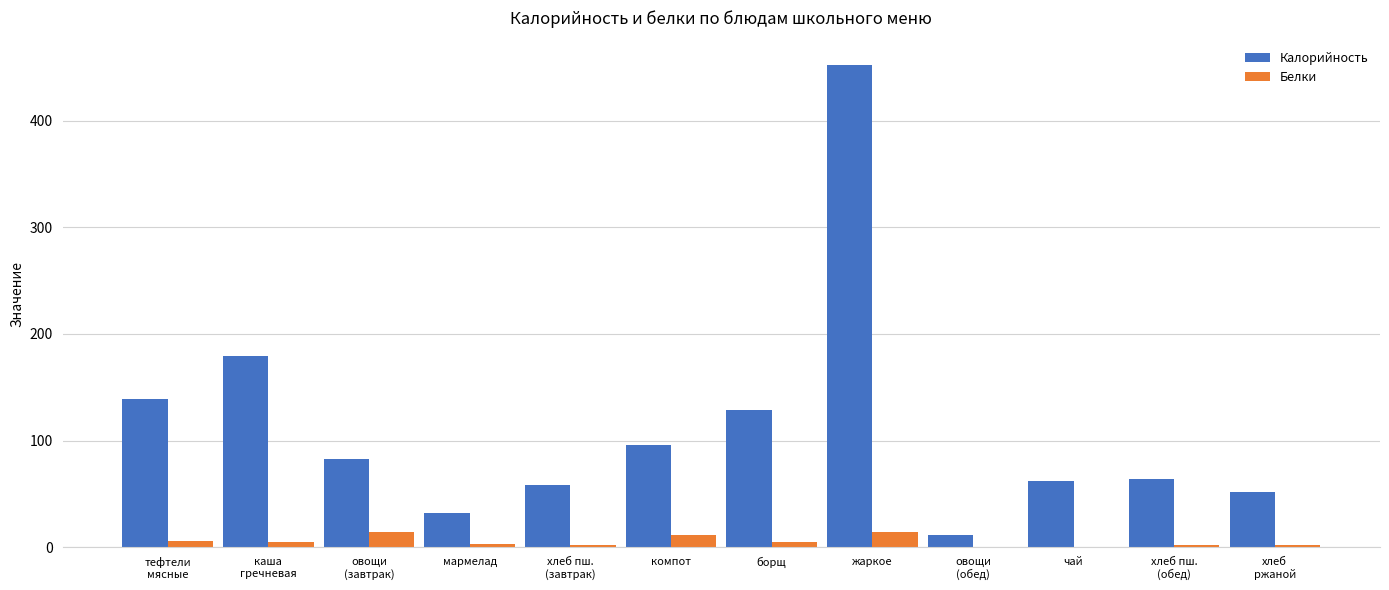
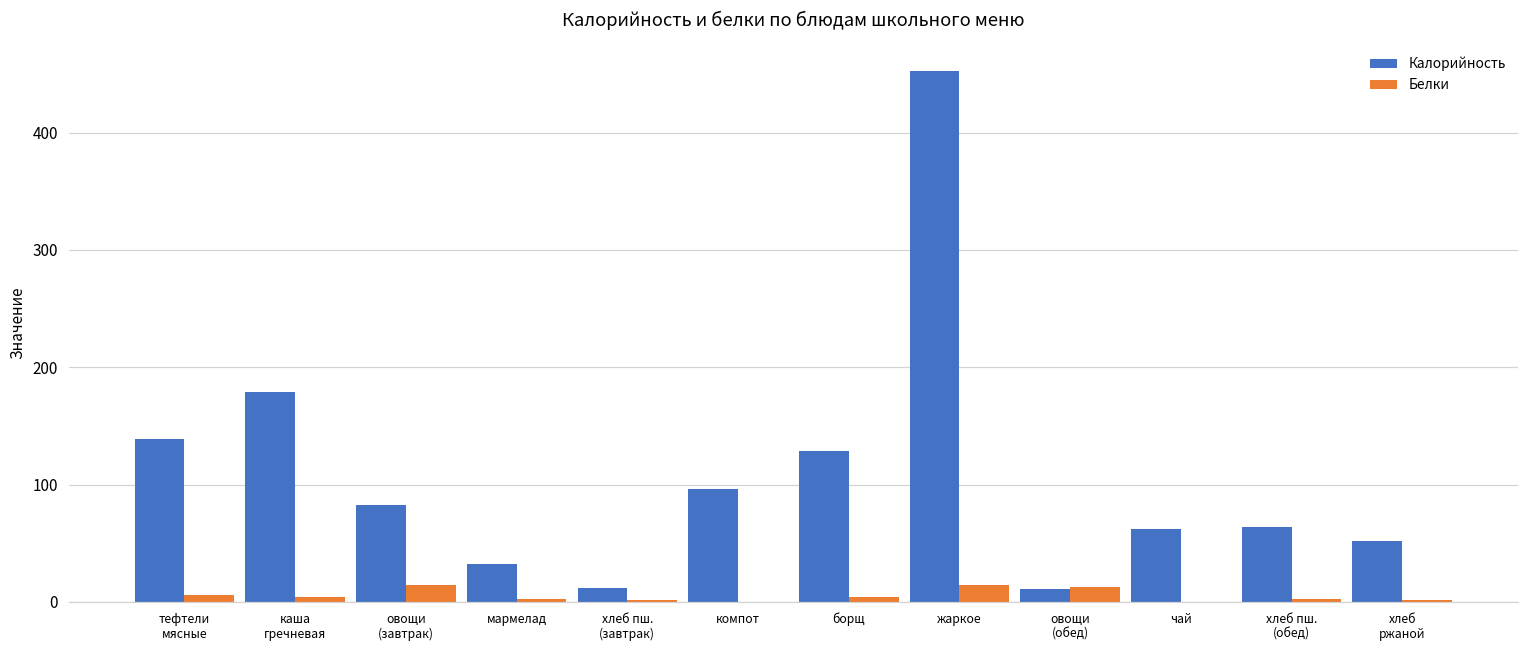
  {
    "Калорийность": {
      "тефтели мясные": 139,
      "каша гречневая": 179,
      "овощи (завтрак)": 83,
      "мармелад": 32,
-     "хлеб пш. (завтрак)": 58,
+     "хлеб пш. (завтрак)": 11,
      "компот": 96,
      "борщ": 129,
      "жаркое": 453,
      "овощи (обед)": 11,
      "чай": 62,
      "хлеб пш. (обед)": 64,
      "хлеб ржаной": 52
    },
    "Белки": {
      "тефтели мясные": 5,
      "каша гречневая": 5,
      "овощи (завтрак)": 15,
      "мармелад": 3,
-     "компот": 12,
+     "компот": 0,
      "борщ": 4,
      "жаркое": 14,
-     "овощи (обед)": 1,
+     "овощи (обед)": 13,
      "хлеб пш. (обед)": 2
    }
  }
